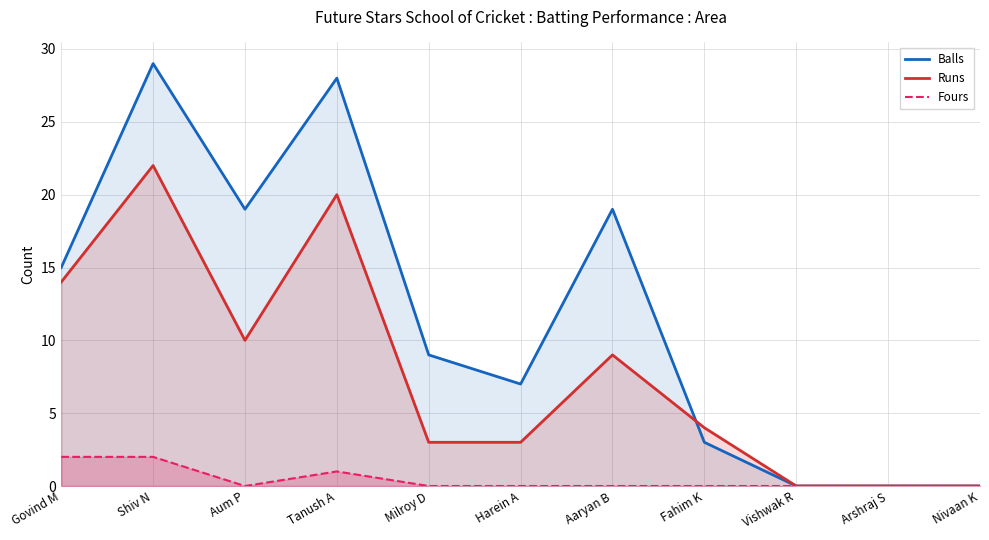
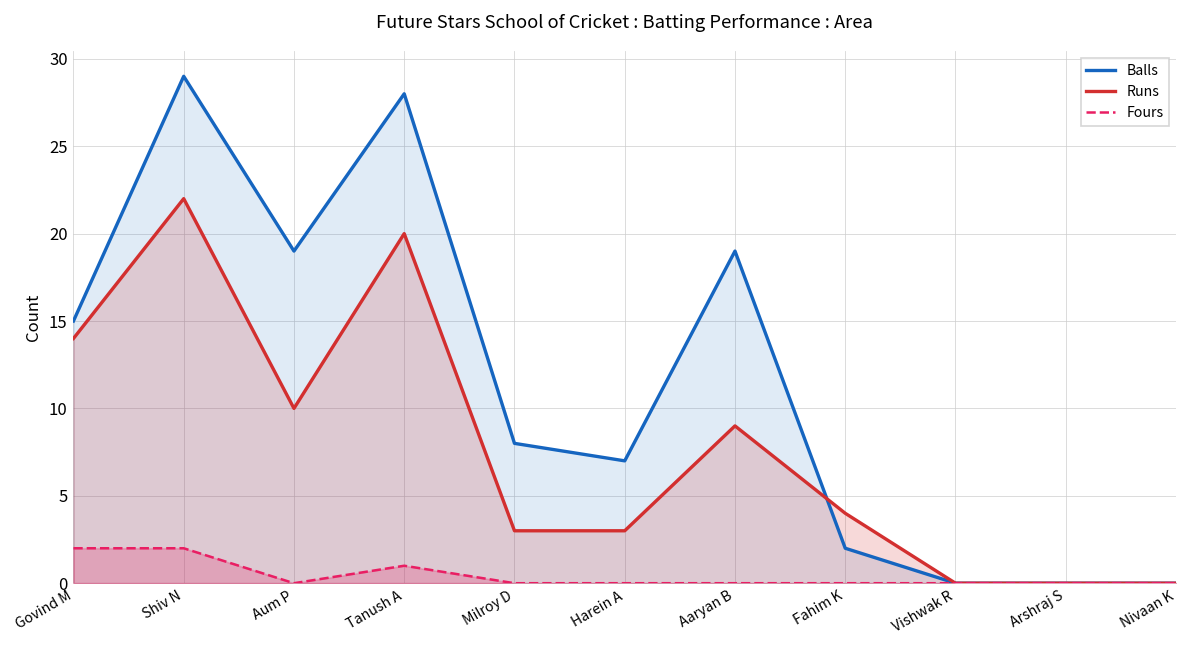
  {
    "Balls": {
      "Govind M": 15,
      "Shiv N": 29,
      "Aum P": 19,
      "Tanush A": 28,
-     "Milroy D": 9,
+     "Milroy D": 8,
      "Harein A": 7,
      "Aaryan B": 19,
-     "Fahim K": 3
+     "Fahim K": 2
    }
  }
